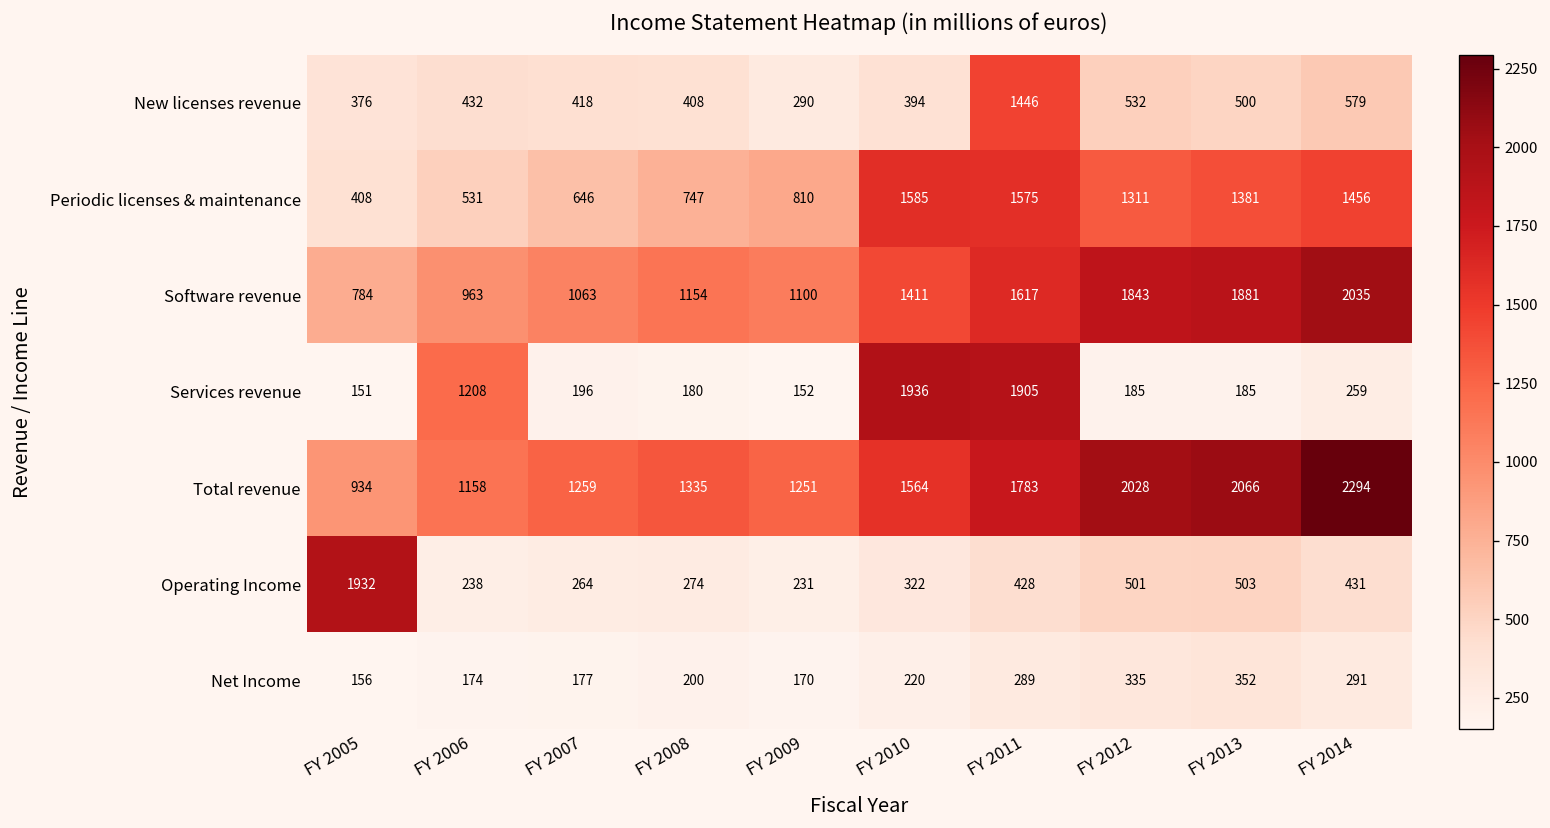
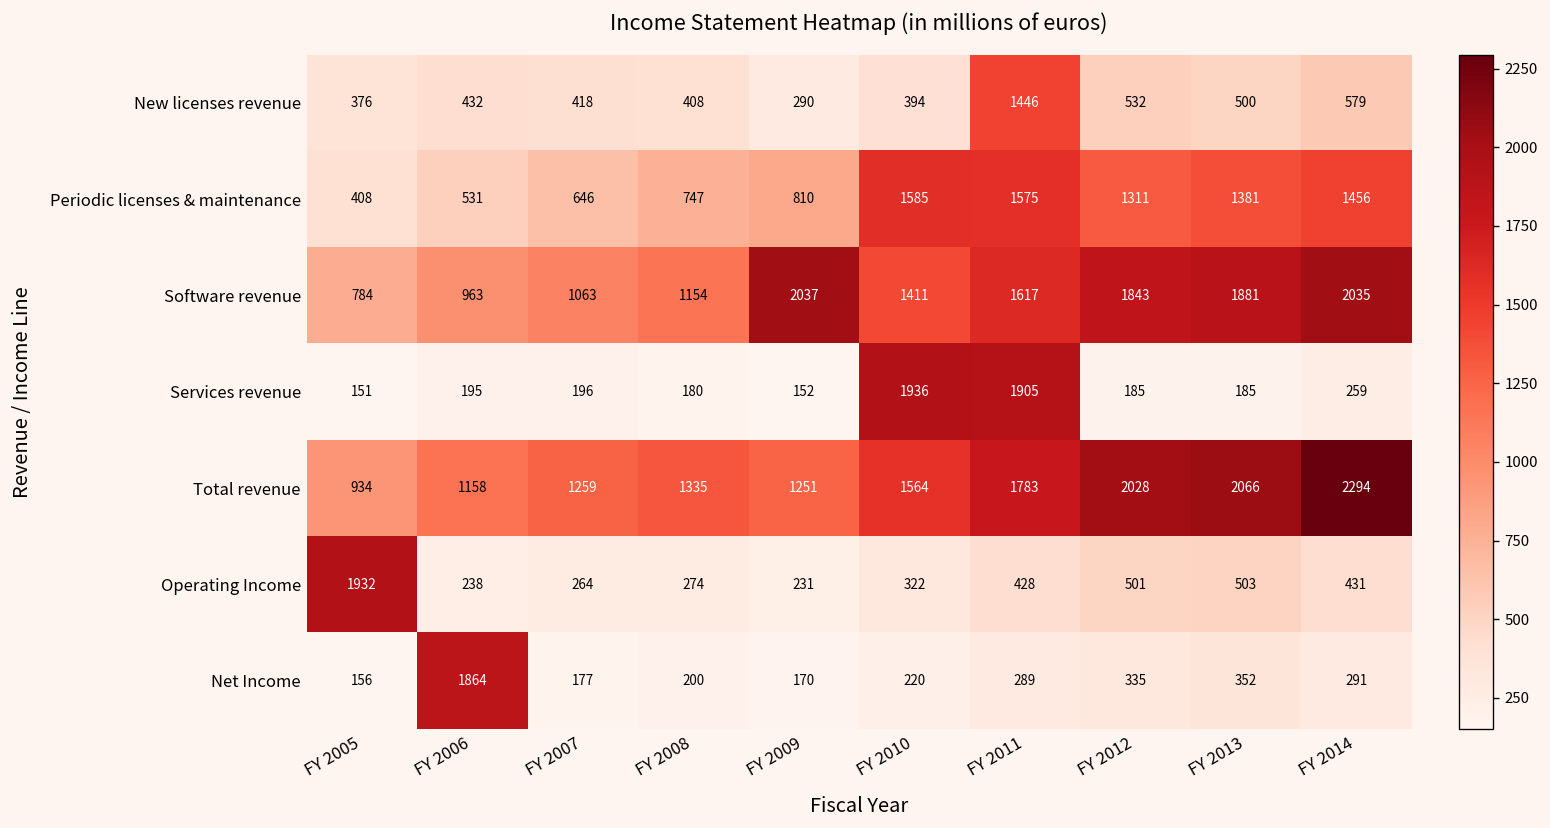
  {
    "New licenses revenue": {
      "FY 2005": 376,
      "FY 2006": 432,
      "FY 2007": 418,
      "FY 2008": 408,
      "FY 2009": 290,
      "FY 2010": 394,
      "FY 2011": 1446,
      "FY 2012": 532,
      "FY 2013": 500,
      "FY 2014": 579
    },
    "Periodic licenses & maintenance": {
      "FY 2005": 408,
      "FY 2006": 531,
      "FY 2007": 646,
      "FY 2008": 747,
      "FY 2009": 810,
      "FY 2010": 1585,
      "FY 2011": 1575,
      "FY 2012": 1311,
      "FY 2013": 1381,
      "FY 2014": 1456
    },
    "Software revenue": {
      "FY 2005": 784,
      "FY 2006": 963,
      "FY 2007": 1063,
      "FY 2008": 1154,
-     "FY 2009": 1100,
+     "FY 2009": 2037,
      "FY 2010": 1411,
      "FY 2011": 1617,
      "FY 2012": 1843,
      "FY 2013": 1881,
      "FY 2014": 2035
    },
    "Services revenue": {
      "FY 2005": 151,
-     "FY 2006": 1208,
+     "FY 2006": 195,
      "FY 2007": 196,
      "FY 2008": 180,
      "FY 2009": 152,
      "FY 2010": 1936,
      "FY 2011": 1905,
      "FY 2012": 185,
      "FY 2013": 185,
      "FY 2014": 259
    },
    "Total revenue": {
      "FY 2005": 934,
      "FY 2006": 1158,
      "FY 2007": 1259,
      "FY 2008": 1335,
      "FY 2009": 1251,
      "FY 2010": 1564,
      "FY 2011": 1783,
      "FY 2012": 2028,
      "FY 2013": 2066,
      "FY 2014": 2294
    },
    "Operating Income": {
      "FY 2005": 1932,
      "FY 2006": 238,
      "FY 2007": 264,
      "FY 2008": 274,
      "FY 2009": 231,
      "FY 2010": 322,
      "FY 2011": 428,
      "FY 2012": 501,
      "FY 2013": 503,
      "FY 2014": 431
    },
    "Net Income": {
      "FY 2005": 156,
-     "FY 2006": 174,
+     "FY 2006": 1864,
      "FY 2007": 177,
      "FY 2008": 200,
      "FY 2009": 170,
      "FY 2010": 220,
      "FY 2011": 289,
      "FY 2012": 335,
      "FY 2013": 352,
      "FY 2014": 291
    }
  }
